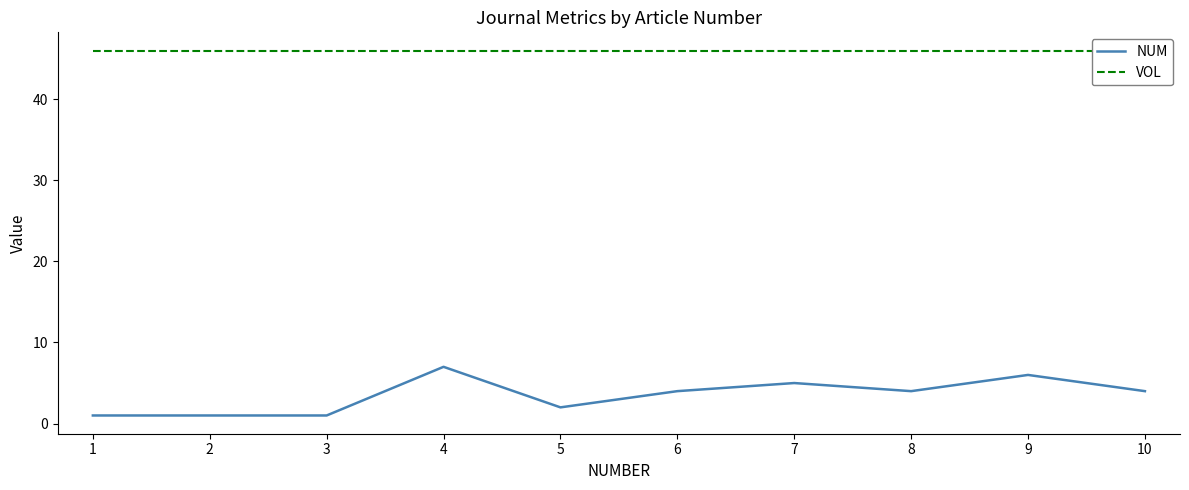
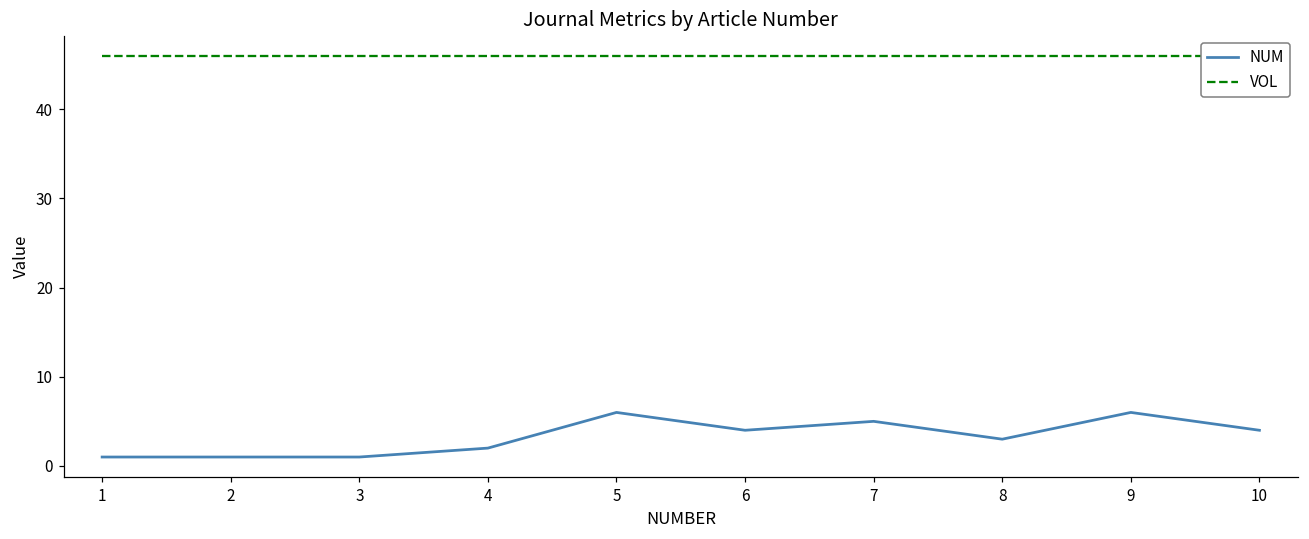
  {
    "NUM": {
      "1": 1,
      "2": 1,
      "3": 1,
-     "4": 7,
-     "5": 2,
+     "4": 2,
+     "5": 6,
      "6": 4,
      "7": 5,
-     "8": 4,
+     "8": 3,
      "9": 6,
      "10": 4
    },
    "VOL": {
      "1": 46,
      "2": 46,
      "3": 46,
      "4": 46,
      "5": 46,
      "6": 46,
      "7": 46,
      "8": 46,
      "9": 46
    }
  }
